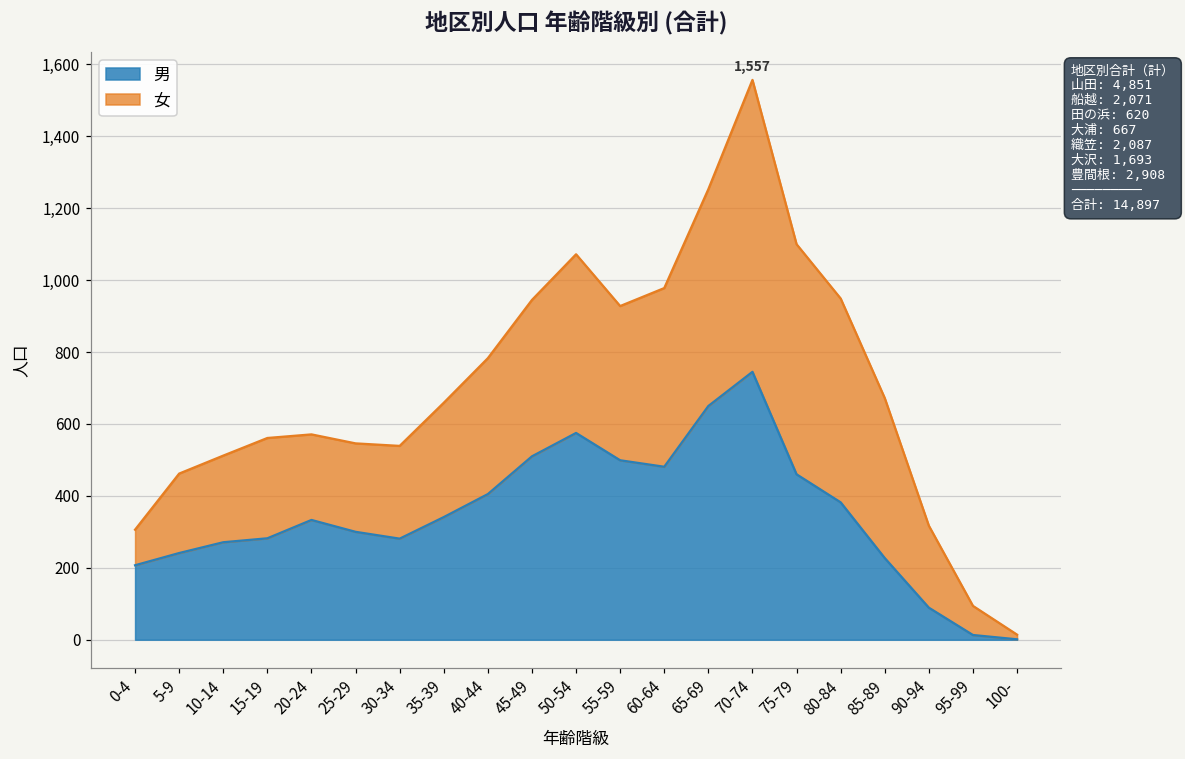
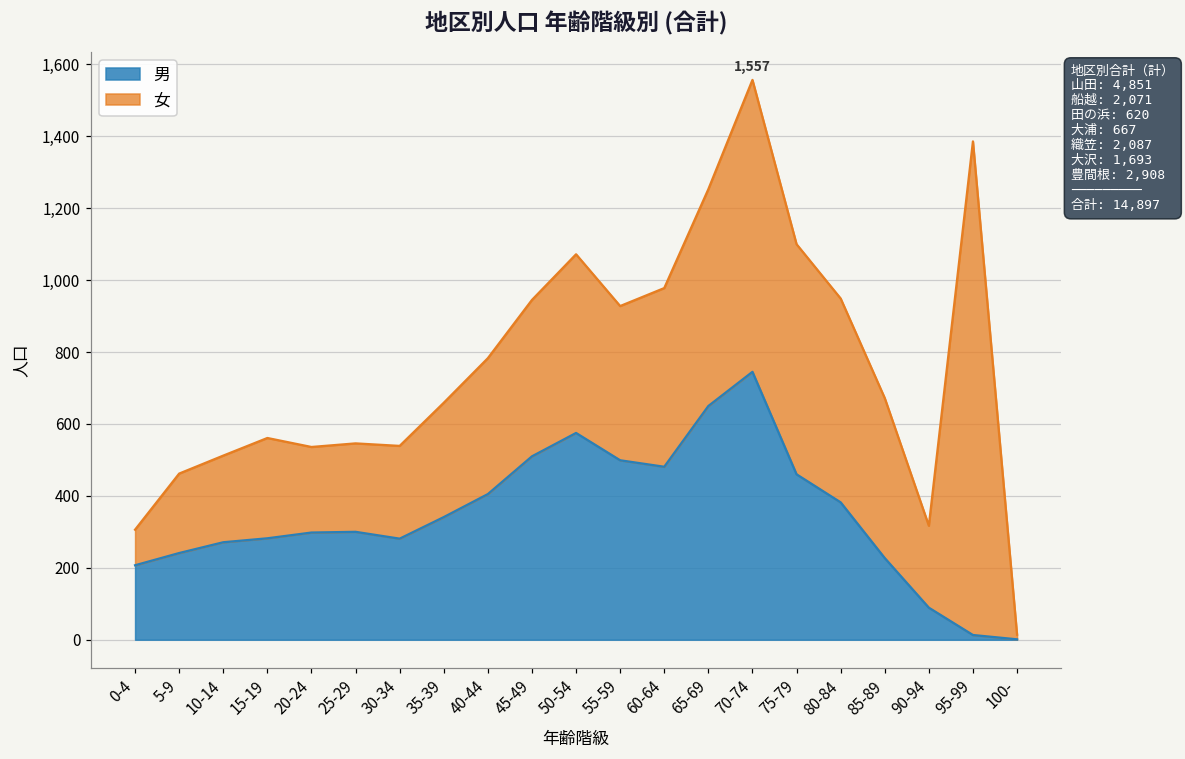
  {
    "男": {
      "0-4": "210",
      "5-9": "240",
      "10-14": "270",
      "15-19": "280",
-     "20-24": "330",
+     "20-24": "300",
      "25-29": "300",
      "30-34": "280",
      "35-39": "340",
      "40-44": "410",
      "45-49": "510",
      "50-54": "580",
      "55-59": "500",
      "60-64": "480",
      "65-69": "650",
      "70-74": "750",
      "75-79": "460",
      "80-84": "380",
      "85-89": "230",
      "90-94": "90",
      "95-99": "10",
      "100-": "0"
    },
    "女": {
      "0-4": "100",
      "5-9": "220",
      "10-14": "240",
      "15-19": "280",
      "20-24": "240",
      "25-29": "250",
      "30-34": "260",
      "35-39": "320",
      "40-44": "380",
      "45-49": "440",
      "50-54": "500",
      "55-59": "430",
      "60-64": "500",
      "65-69": "600",
      "75-79": "640",
      "80-84": "570",
      "85-89": "450",
      "90-94": "230",
-     "95-99": "80",
+     "95-99": "1,370",
      "100-": "10"
    }
  }
